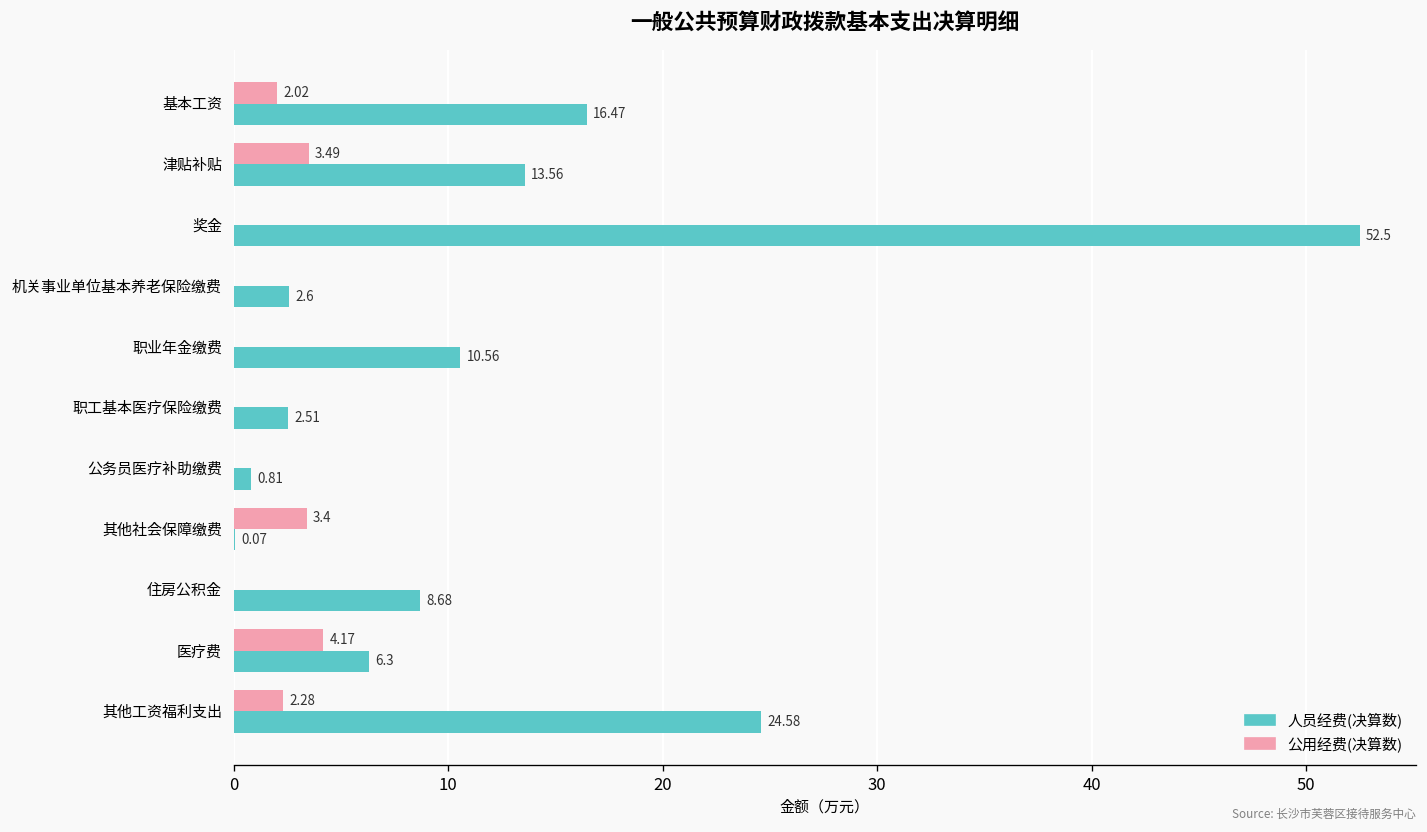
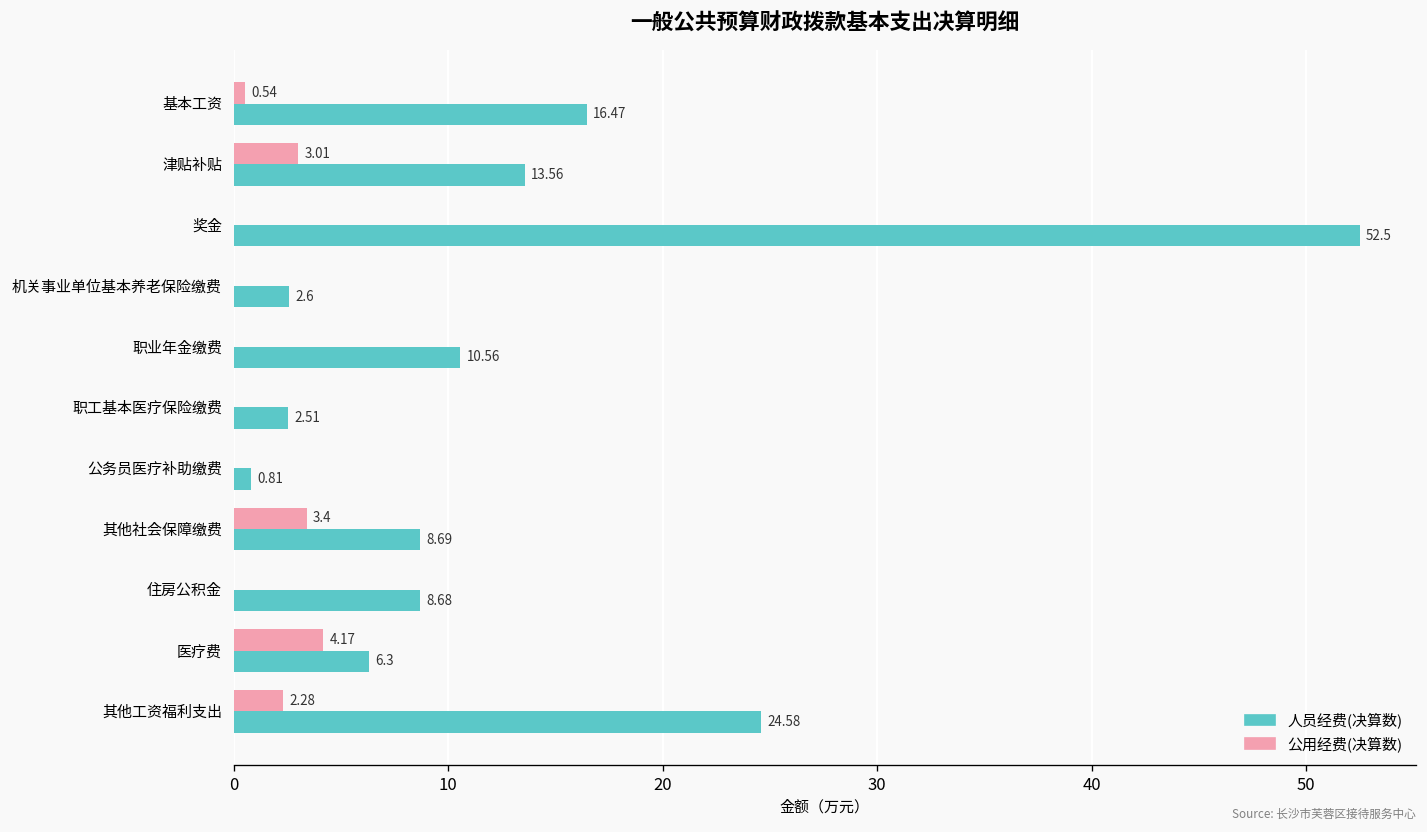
  {
    "人员经费(决算数)": {
      "基本工资": 16.47,
      "津贴补贴": 13.56,
      "奖金": 52.5,
      "机关事业单位基本养老保险缴费": 2.6,
      "职业年金缴费": 10.56,
      "职工基本医疗保险缴费": 2.51,
      "公务员医疗补助缴费": 0.81,
-     "其他社会保障缴费": 0.07,
+     "其他社会保障缴费": 8.69,
      "住房公积金": 8.68,
      "医疗费": 6.3,
      "其他工资福利支出": 24.58
    },
    "公用经费(决算数)": {
-     "基本工资": 2.02,
-     "津贴补贴": 3.49,
+     "基本工资": 0.54,
+     "津贴补贴": 3.01,
      "其他社会保障缴费": 3.4,
      "医疗费": 4.17,
      "其他工资福利支出": 2.28
    }
  }
